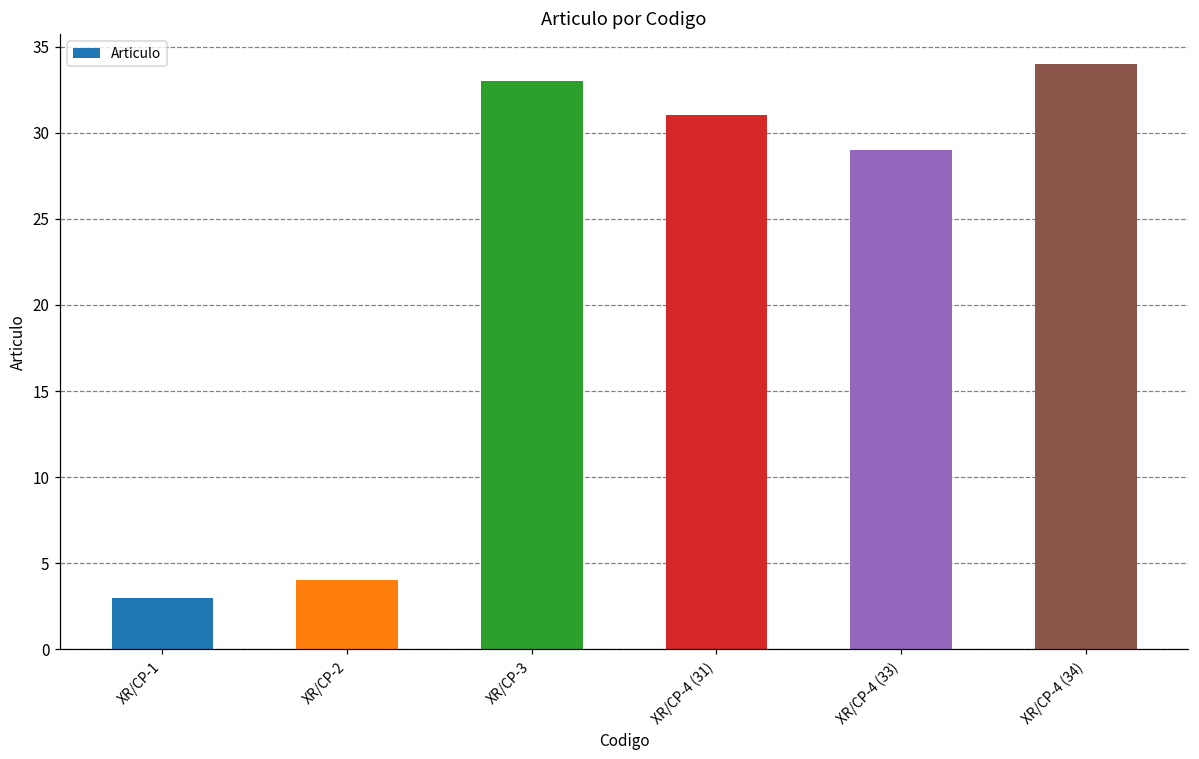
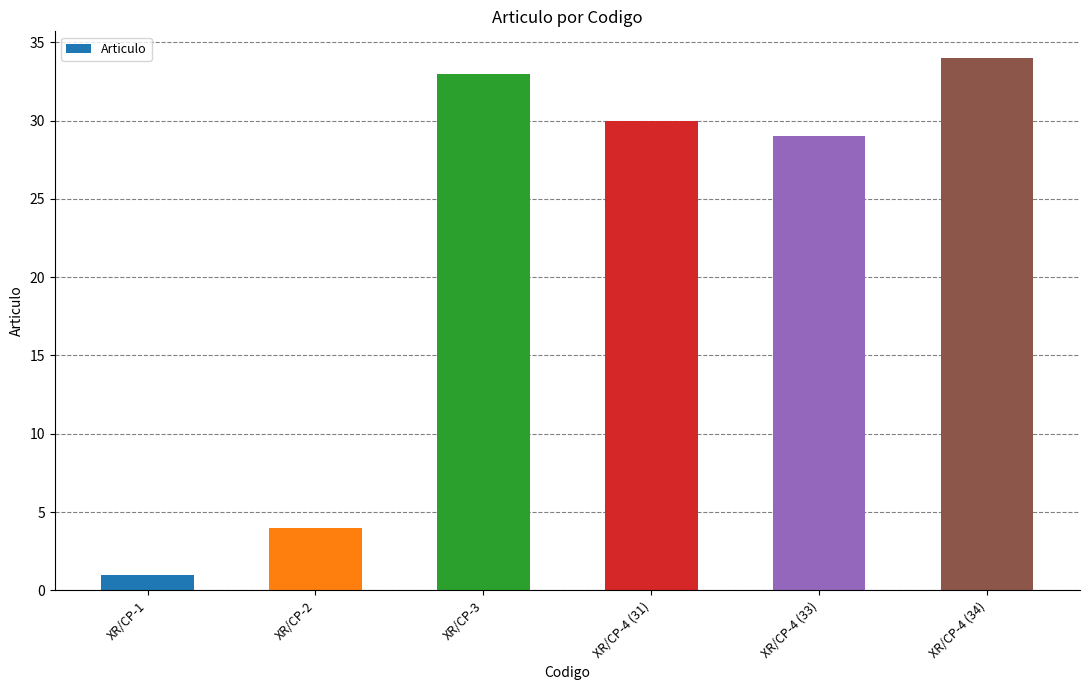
  {
-   "XR/CP-1": 3,
+   "XR/CP-1": 1,
    "XR/CP-2": 4,
    "XR/CP-3": 33,
-   "XR/CP-4 (31)": 31,
+   "XR/CP-4 (31)": 30,
    "XR/CP-4 (33)": 29,
    "XR/CP-4 (34)": 34
  }
